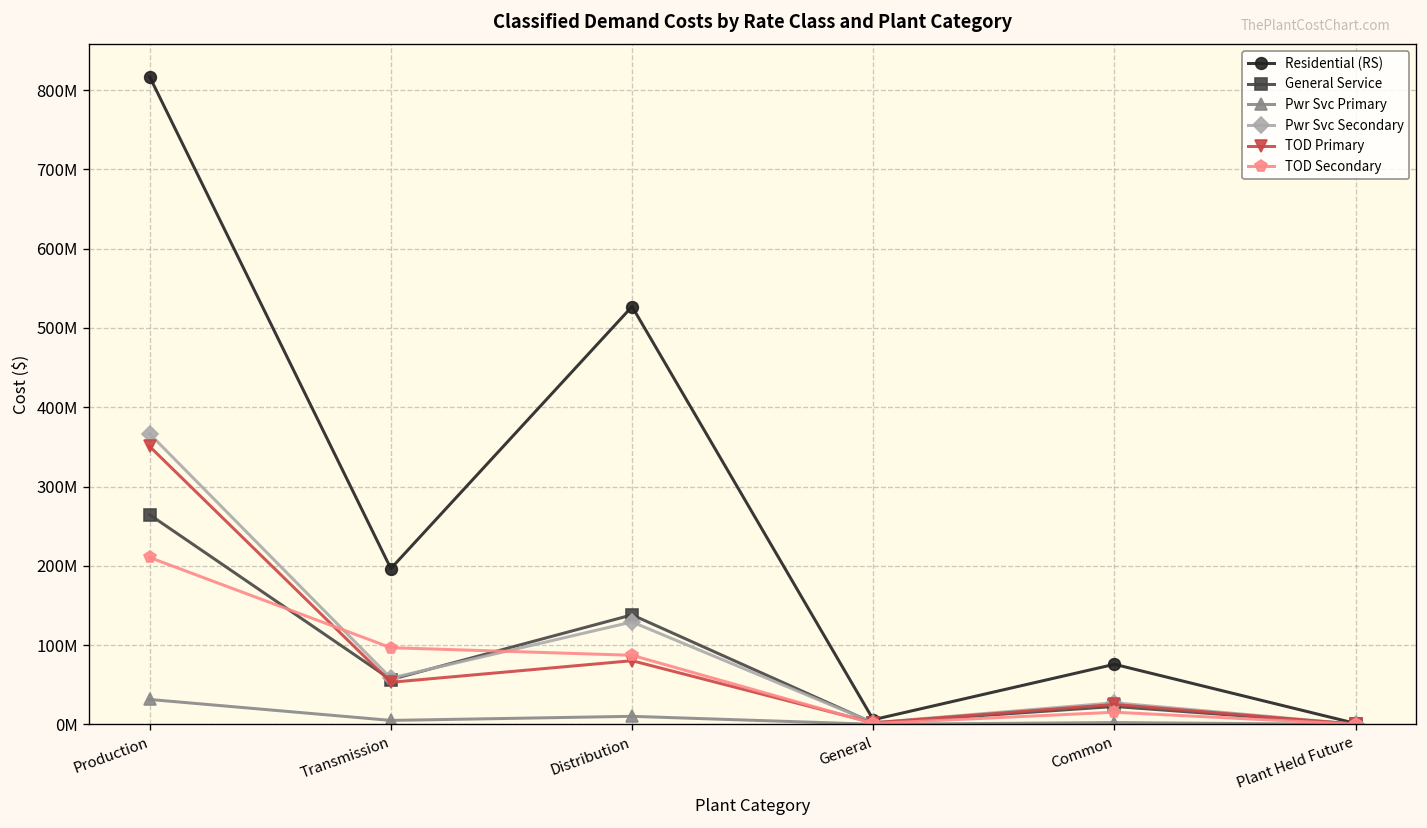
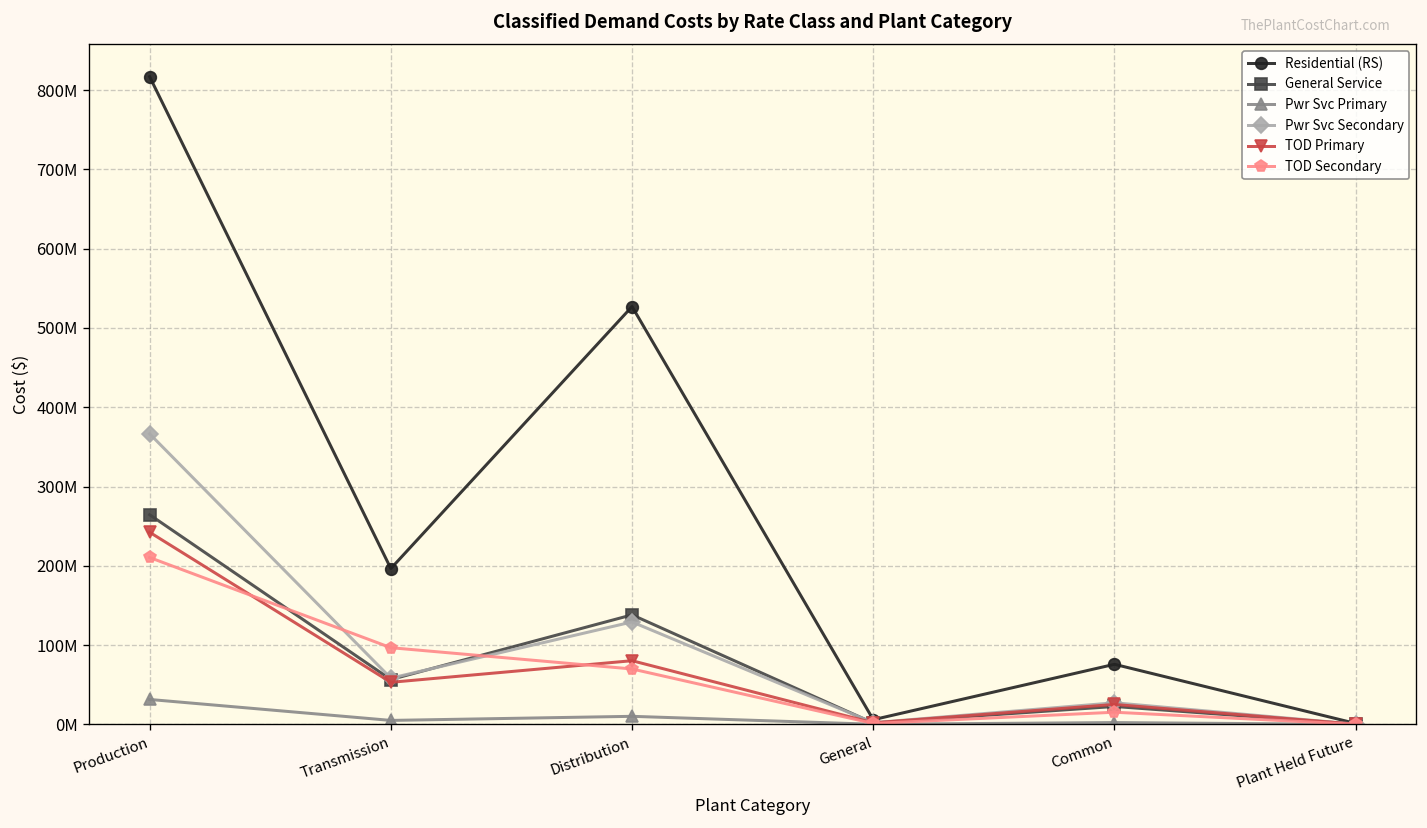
  {
    "TOD Primary": {
-     "Production": 350000000,
+     "Production": 240000000,
      "Distribution": 80000000
    },
    "TOD Secondary": {
      "Production": 210000000,
      "Transmission": 100000000,
-     "Distribution": 90000000,
+     "Distribution": 70000000,
      "Common": 20000000
    }
  }
